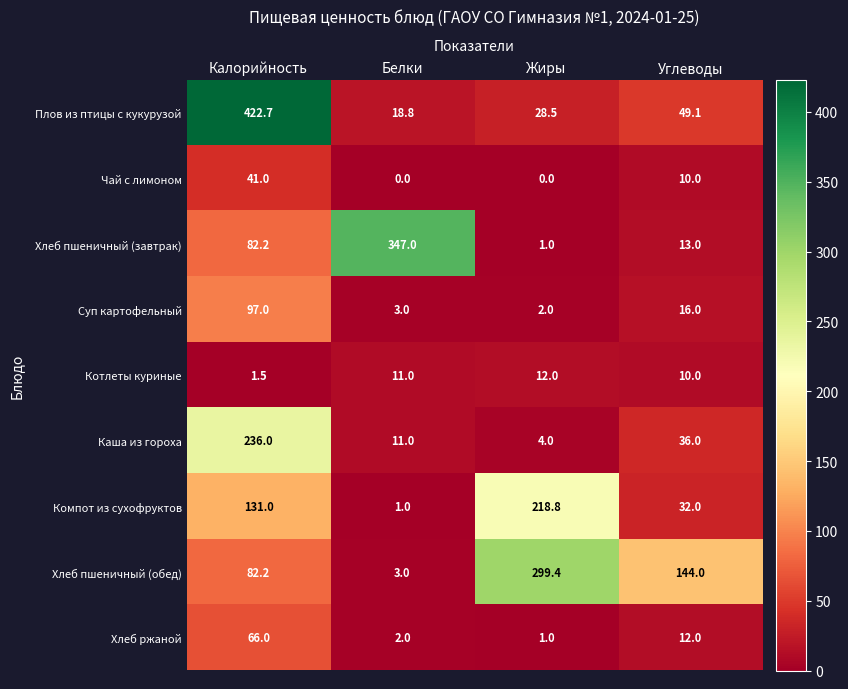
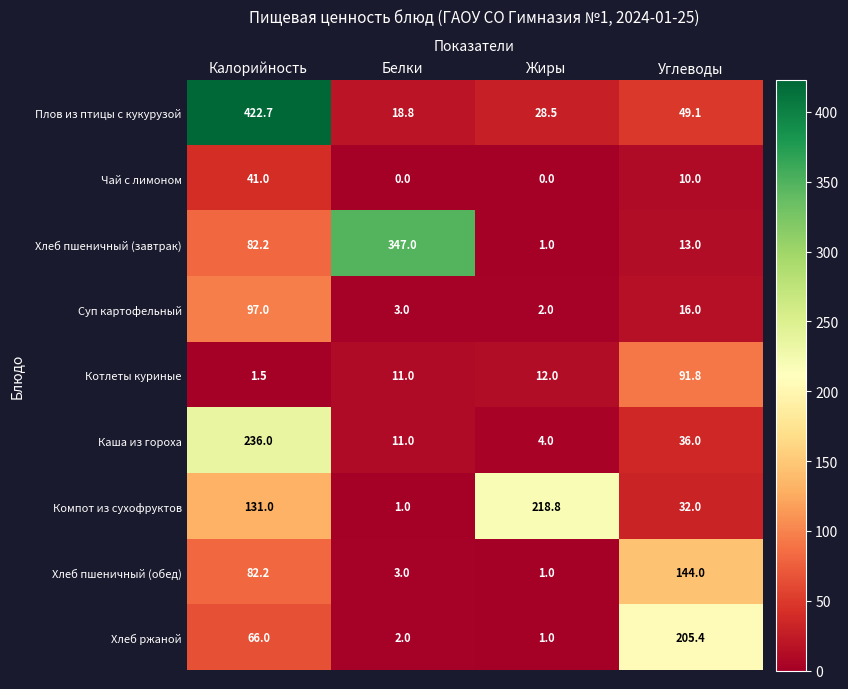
  {
    "Плов из птицы с кукурузой": {
      "Калорийность": 422.7,
      "Белки": 18.8,
      "Жиры": 28.5,
      "Углеводы": 49.1
    },
    "Чай с лимоном": {
      "Калорийность": 41.0,
      "Белки": 0.0,
      "Жиры": 0.0,
      "Углеводы": 10.0
    },
    "Хлеб пшеничный (завтрак)": {
      "Калорийность": 82.2,
      "Белки": 347.0,
      "Жиры": 1.0,
      "Углеводы": 13.0
    },
    "Суп картофельный": {
      "Калорийность": 97.0,
      "Белки": 3.0,
      "Жиры": 2.0,
      "Углеводы": 16.0
    },
    "Котлеты куриные": {
      "Калорийность": 1.5,
      "Белки": 11.0,
      "Жиры": 12.0,
-     "Углеводы": 10.0
+     "Углеводы": 91.8
    },
    "Каша из гороха": {
      "Калорийность": 236.0,
      "Белки": 11.0,
      "Жиры": 4.0,
      "Углеводы": 36.0
    },
    "Компот из сухофруктов": {
      "Калорийность": 131.0,
      "Белки": 1.0,
      "Жиры": 218.8,
      "Углеводы": 32.0
    },
    "Хлеб пшеничный (обед)": {
      "Калорийность": 82.2,
      "Белки": 3.0,
-     "Жиры": 299.4,
+     "Жиры": 1.0,
      "Углеводы": 144.0
    },
    "Хлеб ржаной": {
      "Калорийность": 66.0,
      "Белки": 2.0,
      "Жиры": 1.0,
-     "Углеводы": 12.0
+     "Углеводы": 205.4
    }
  }
